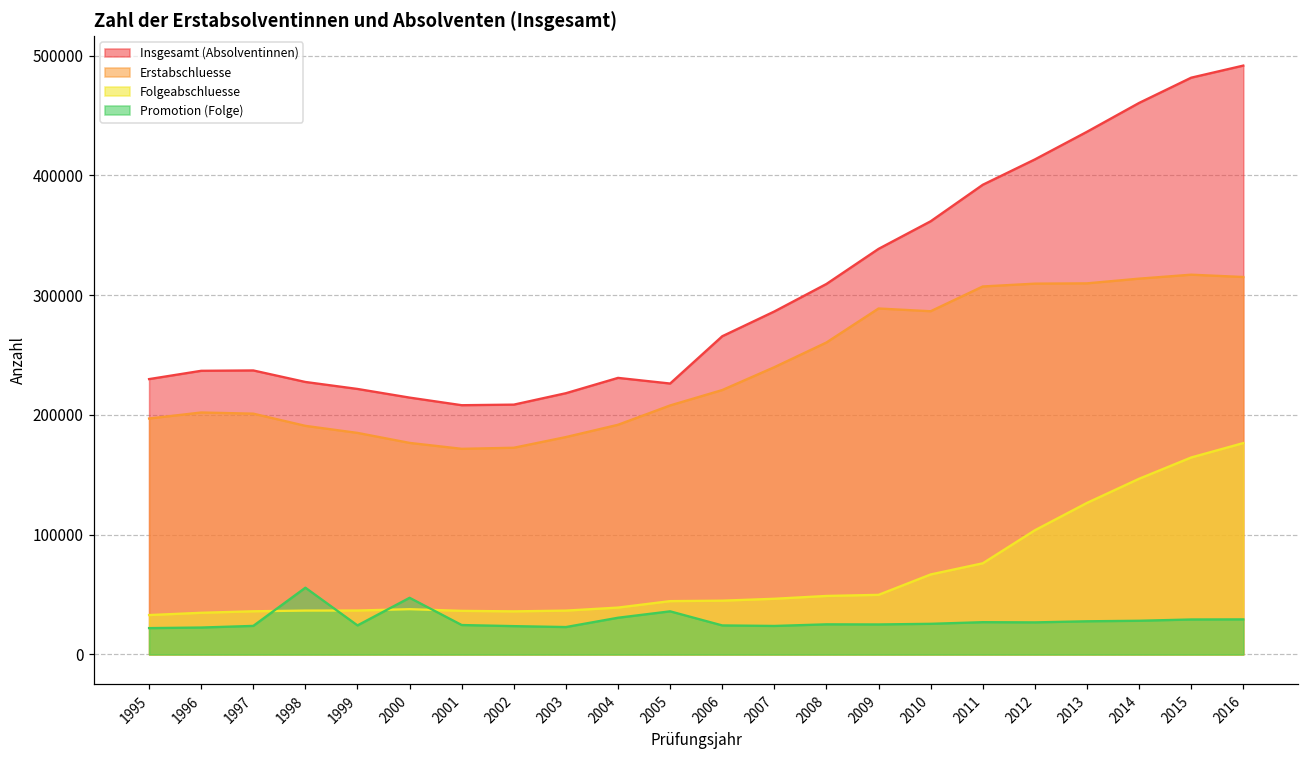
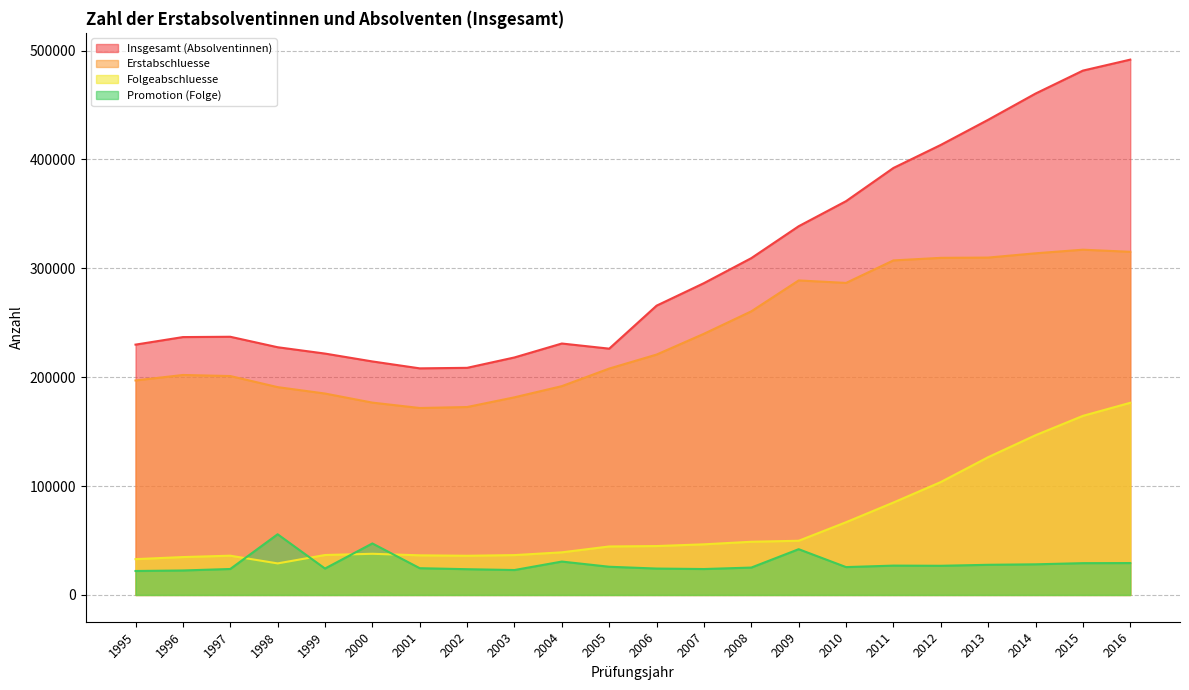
  {
    "Insgesamt (Absolventinnen)": {
      "1995": 230000,
      "1996": 237000,
      "1997": 237000,
      "1998": 228000,
      "1999": 222000,
      "2000": 214000,
      "2001": 208000,
      "2002": 209000,
      "2003": 218000,
      "2004": 231000,
      "2005": 226000,
      "2006": 266000,
      "2007": 286000,
      "2008": 309000,
      "2009": 339000,
      "2010": 362000,
      "2011": 392000,
      "2012": 413000,
      "2013": 436000,
      "2014": 461000,
      "2015": 482000,
      "2016": 492000
    },
    "Erstabschluesse": {
      "1995": 197000,
      "1996": 202000,
      "1997": 201000,
      "1998": 191000,
      "1999": 185000,
      "2000": 177000,
      "2001": 172000,
      "2002": 173000,
      "2003": 182000,
      "2004": 192000,
      "2005": 208000,
      "2006": 221000,
      "2007": 240000,
      "2008": 260000,
      "2009": 289000,
      "2010": 287000,
      "2011": 307000,
      "2012": 310000,
      "2013": 310000,
      "2014": 314000,
      "2015": 317000,
      "2016": 315000
    },
    "Folgeabschluesse": {
      "1995": 33000,
      "1996": 35000,
      "1997": 36000,
-     "1998": 37000,
+     "1998": 29000,
      "1999": 37000,
      "2000": 38000,
      "2001": 36000,
      "2002": 36000,
      "2003": 37000,
      "2004": 39000,
      "2005": 45000,
      "2006": 45000,
      "2007": 47000,
      "2008": 49000,
      "2009": 50000,
      "2010": 67000,
-     "2011": 76000,
+     "2011": 85000,
      "2012": 104000,
      "2013": 127000,
      "2014": 147000,
      "2015": 164000,
      "2016": 177000
    },
    "Promotion (Folge)": {
      "1995": 22000,
      "1996": 22000,
      "1997": 24000,
      "1998": 56000,
      "1999": 24000,
      "2000": 47000,
      "2001": 25000,
      "2002": 24000,
      "2003": 23000,
      "2004": 31000,
-     "2005": 36000,
+     "2005": 26000,
      "2006": 24000,
      "2007": 24000,
      "2008": 25000,
-     "2009": 25000,
+     "2009": 42000,
      "2010": 26000,
      "2011": 27000,
      "2012": 27000,
      "2013": 28000,
      "2014": 28000,
      "2015": 29000,
      "2016": 29000
    }
  }
